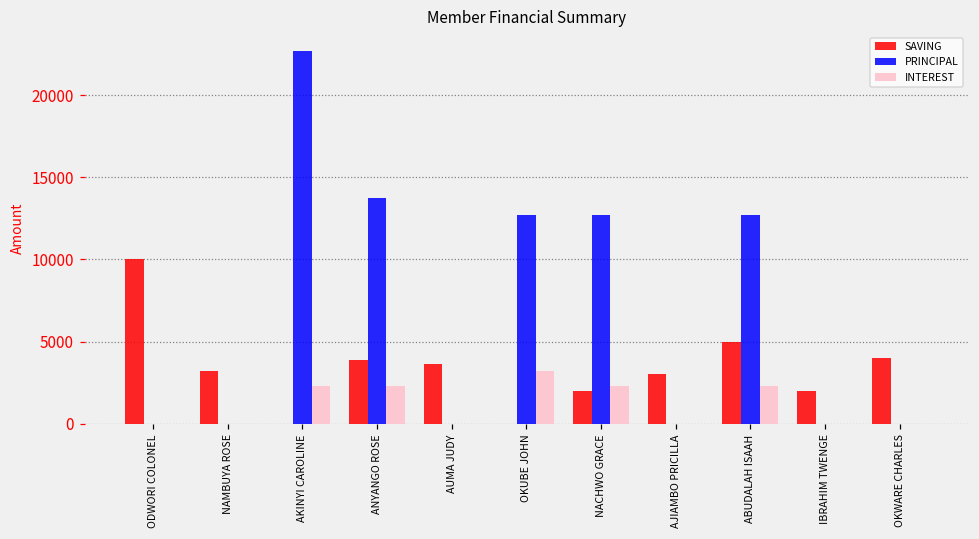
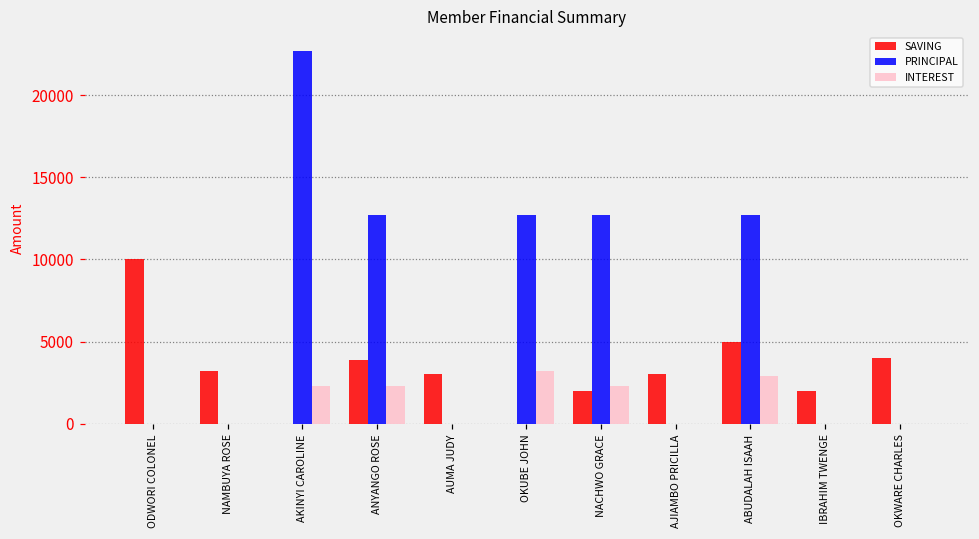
  {
    "SAVING": {
      "ODWORI COLONEL": 10000,
      "NAMBUYA ROSE": 3200,
      "AKINYI CAROLINE": 0,
      "ANYANGO ROSE": 3900,
-     "AUMA JUDY": 3600,
+     "AUMA JUDY": 3000,
      "OKUBE JOHN": 0,
      "NACHWO GRACE": 2000,
      "AJIAMBO PRICILLA": 3000,
      "ABUDALAH ISAAH": 5000,
      "IBRAHIM TWENGE": 2000,
      "OKWARE CHARLES": 4000
    },
    "PRINCIPAL": {
      "ODWORI COLONEL": 0,
      "NAMBUYA ROSE": 0,
      "AKINYI CAROLINE": 22700,
-     "ANYANGO ROSE": 13800,
+     "ANYANGO ROSE": 12700,
      "AUMA JUDY": 0,
      "OKUBE JOHN": 12700,
      "NACHWO GRACE": 12700,
      "AJIAMBO PRICILLA": 0,
      "ABUDALAH ISAAH": 12700,
      "IBRAHIM TWENGE": 0,
      "OKWARE CHARLES": 0
    },
    "INTEREST": {
      "ODWORI COLONEL": 0,
      "NAMBUYA ROSE": 0,
      "AKINYI CAROLINE": 2300,
      "ANYANGO ROSE": 2300,
      "AUMA JUDY": 0,
      "OKUBE JOHN": 3200,
      "NACHWO GRACE": 2300,
      "AJIAMBO PRICILLA": 0,
-     "ABUDALAH ISAAH": 2300,
+     "ABUDALAH ISAAH": 2900,
      "IBRAHIM TWENGE": 0,
      "OKWARE CHARLES": 0
    }
  }
